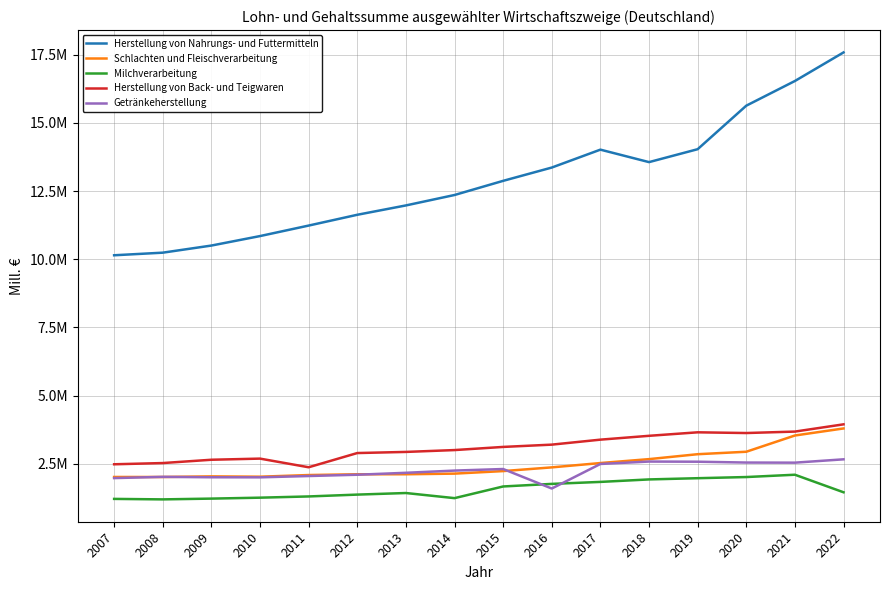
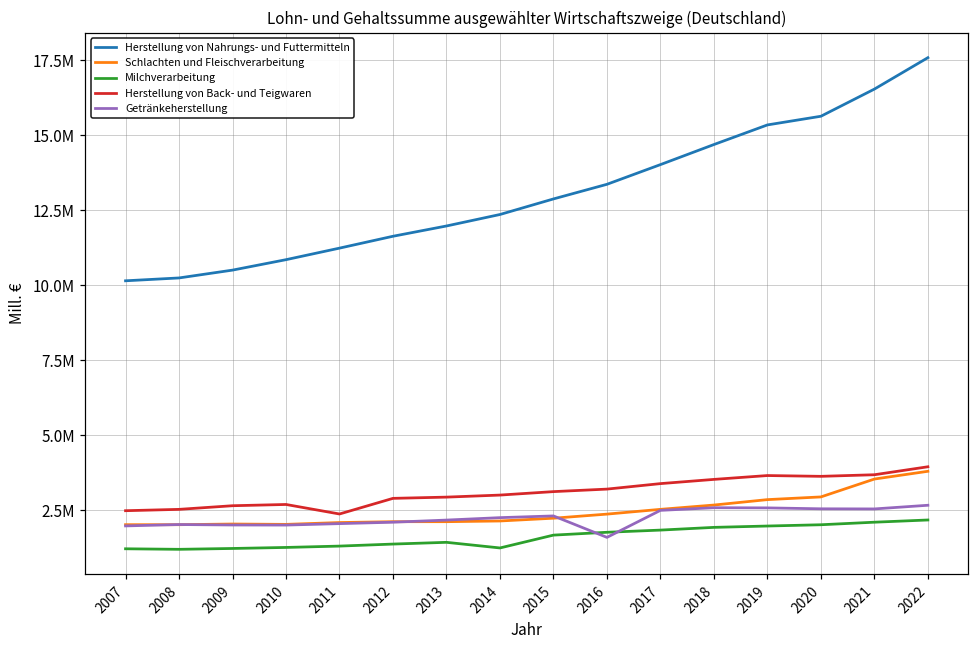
  {
    "Herstellung von Nahrungs- und Futtermitteln": {
      "2007": 10100000,
      "2008": 10200000,
      "2009": 10500000,
      "2010": 10800000,
      "2011": 11200000,
      "2012": 11600000,
      "2013": 12000000,
      "2014": 12400000,
      "2015": 12900000,
      "2016": 13400000,
      "2017": 14000000,
-     "2018": 13600000,
-     "2019": 14000000,
+     "2018": 14700000,
+     "2019": 15300000,
      "2020": 15600000,
      "2021": 16500000,
      "2022": 17600000
    },
    "Schlachten und Fleischverarbeitung": {
      "2014": 2100000,
      "2016": 2400000,
      "2019": 2900000,
      "2020": 2900000,
      "2021": 3500000,
      "2022": 3800000
    },
    "Milchverarbeitung": {
      "2007": 1200000,
      "2008": 1200000,
      "2009": 1200000,
      "2010": 1300000,
      "2011": 1300000,
      "2012": 1400000,
      "2013": 1400000,
      "2014": 1200000,
      "2015": 1700000,
      "2016": 1800000,
      "2017": 1800000,
      "2018": 1900000,
      "2019": 2000000,
      "2020": 2000000,
      "2021": 2100000,
-     "2022": 1500000
+     "2022": 2200000
    },
    "Herstellung von Back- und Teigwaren": {
      "2007": 2500000,
      "2008": 2500000,
      "2009": 2600000,
      "2010": 2700000,
      "2011": 2400000,
      "2012": 2900000,
      "2013": 2900000,
      "2014": 3000000,
      "2015": 3100000,
      "2016": 3200000,
      "2017": 3400000,
      "2018": 3500000,
      "2019": 3700000,
      "2020": 3600000,
      "2021": 3700000,
      "2022": 3900000
    },
    "Getränkeherstellung": {
      "2014": 2300000,
      "2016": 1600000,
      "2019": 2600000,
      "2020": 2500000,
      "2021": 2500000,
      "2022": 2700000
    }
  }
